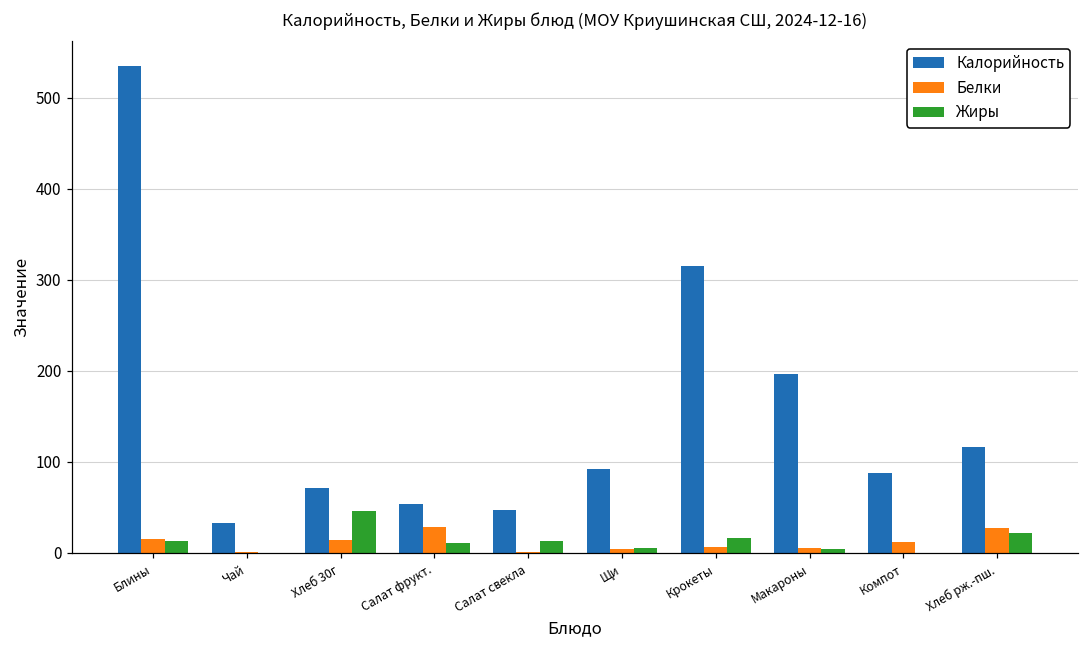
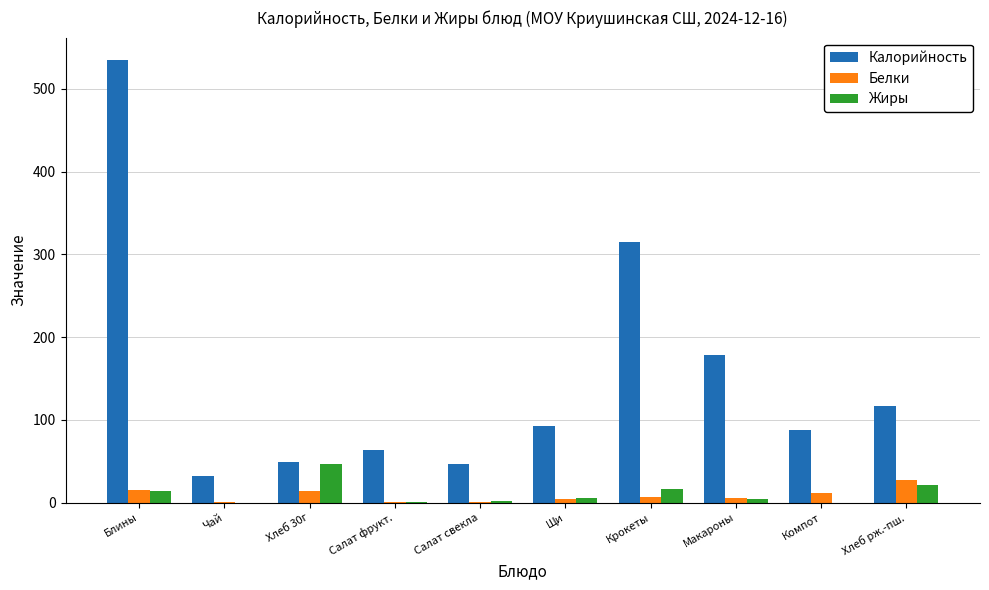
  {
    "Калорийность": {
      "Блины": 540,
      "Чай": 30,
-     "Хлеб 30г": 70,
-     "Салат фрукт.": 50,
+     "Хлеб 30г": 50,
+     "Салат фрукт.": 60,
      "Салат свекла": 50,
      "Щи": 90,
      "Крокеты": 320,
-     "Макароны": 200,
+     "Макароны": 180,
      "Компот": 90,
      "Хлеб рж.-пш.": 120
    },
    "Белки": {
      "Блины": 20,
      "Хлеб 30г": 10,
-     "Салат фрукт.": 30,
+     "Салат фрукт.": 0,
      "Щи": 0,
      "Крокеты": 10,
      "Макароны": 10,
      "Компот": 10,
      "Хлеб рж.-пш.": 30
    },
    "Жиры": {
      "Блины": 10,
      "Хлеб 30г": 50,
-     "Салат фрукт.": 10,
-     "Салат свекла": 10,
+     "Салат фрукт.": 0,
+     "Салат свекла": 0,
      "Щи": 10,
      "Крокеты": 20,
      "Макароны": 0,
      "Компот": 0,
      "Хлеб рж.-пш.": 20
    }
  }
